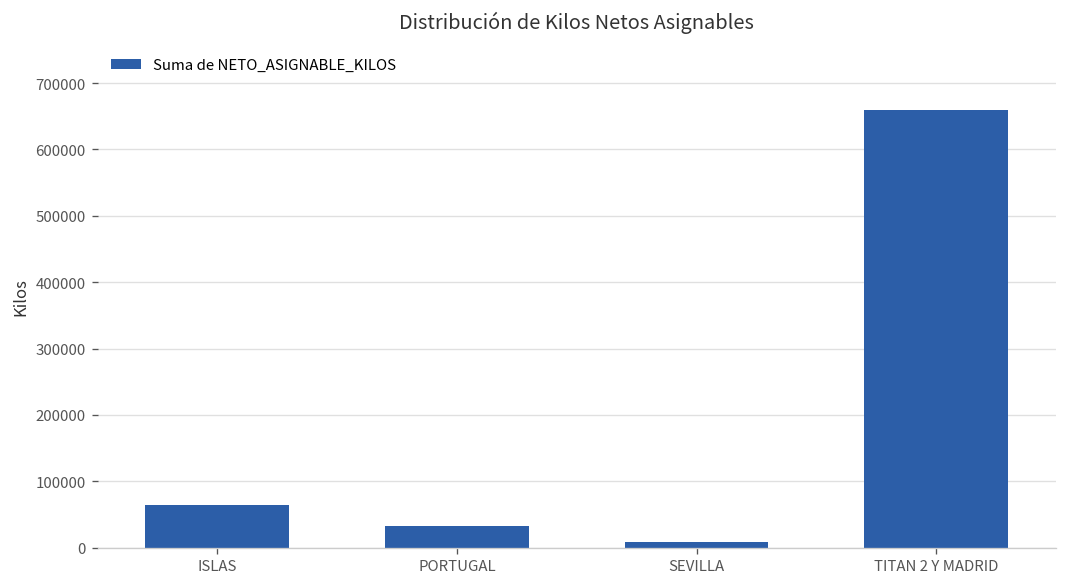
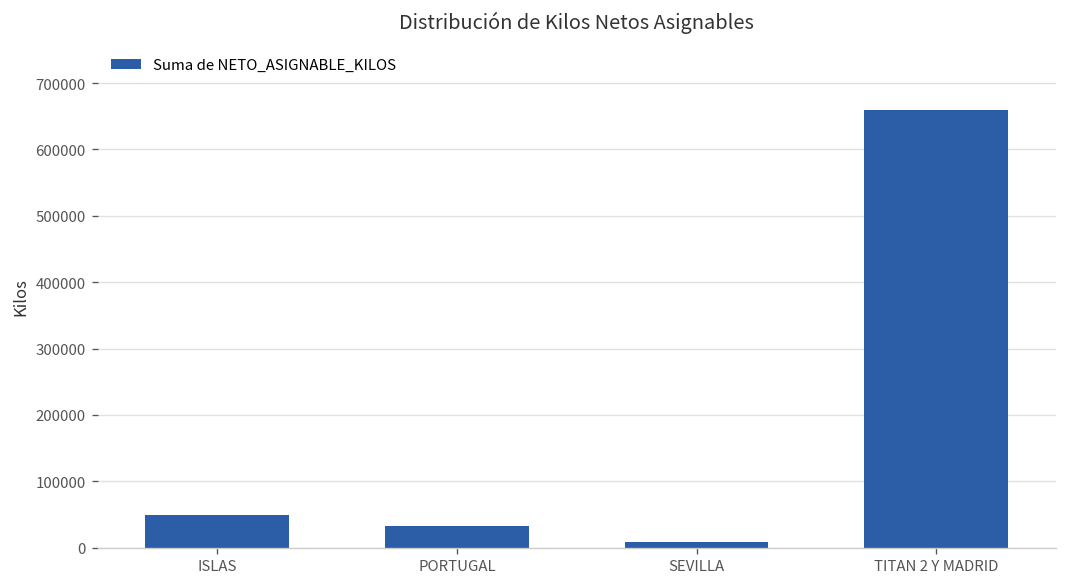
  {
-   "ISLAS": 60000,
+   "ISLAS": 50000,
    "PORTUGAL": 30000,
    "SEVILLA": 10000,
    "TITAN 2 Y MADRID": 660000
  }
